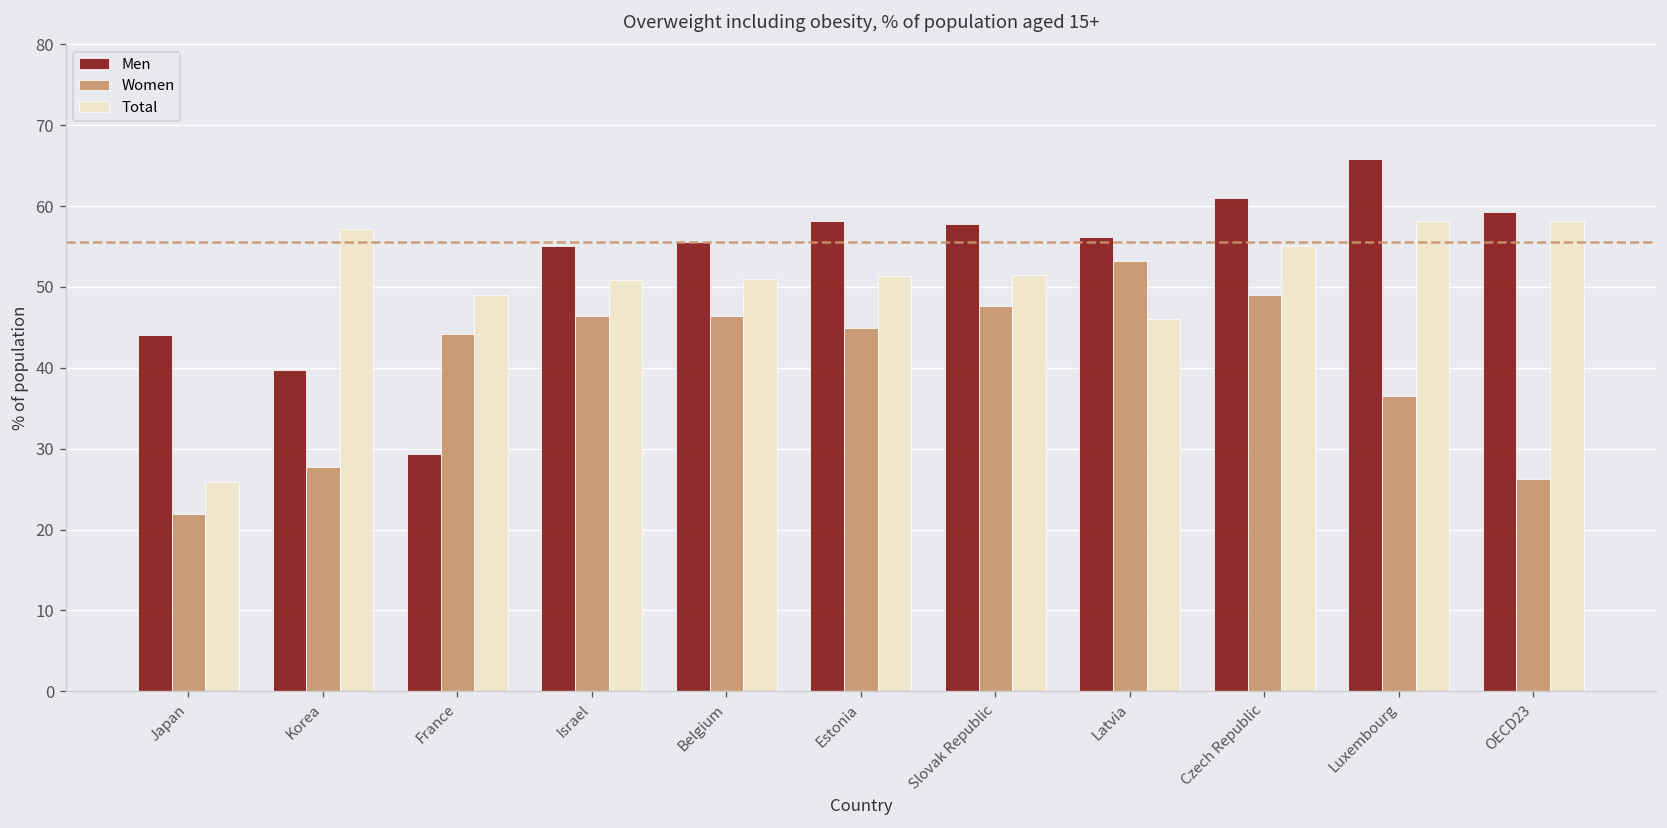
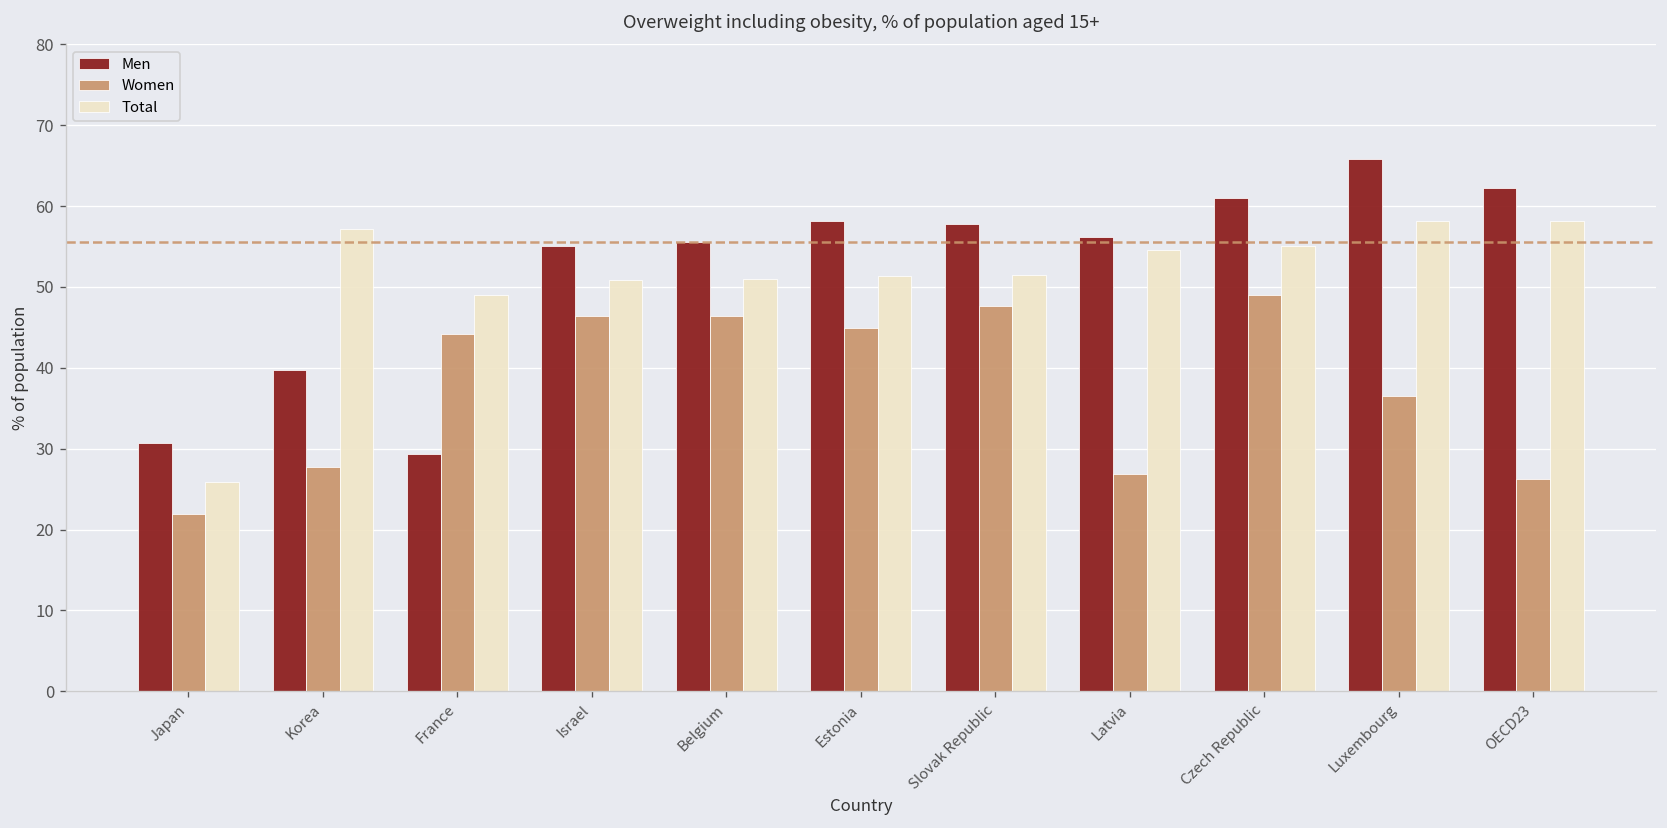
  {
    "Men": {
-     "Japan": 44,
+     "Japan": 31,
      "Korea": 40,
      "France": 29,
      "Israel": 55,
      "Belgium": 56,
      "Estonia": 58,
      "Slovak Republic": 58,
      "Latvia": 56,
      "Czech Republic": 61,
      "Luxembourg": 66,
-     "OECD23": 59
+     "OECD23": 62
    },
    "Women": {
      "Japan": 22,
      "Korea": 28,
      "France": 44,
      "Israel": 46,
      "Belgium": 46,
      "Estonia": 45,
      "Slovak Republic": 48,
-     "Latvia": 53,
+     "Latvia": 27,
      "Czech Republic": 49,
      "Luxembourg": 37,
      "OECD23": 26
    },
    "Total": {
      "Japan": 26,
      "Korea": 57,
      "France": 49,
      "Israel": 51,
      "Belgium": 51,
      "Estonia": 51,
      "Slovak Republic": 52,
-     "Latvia": 46,
+     "Latvia": 55,
      "Czech Republic": 55,
      "Luxembourg": 58,
      "OECD23": 58
    }
  }
